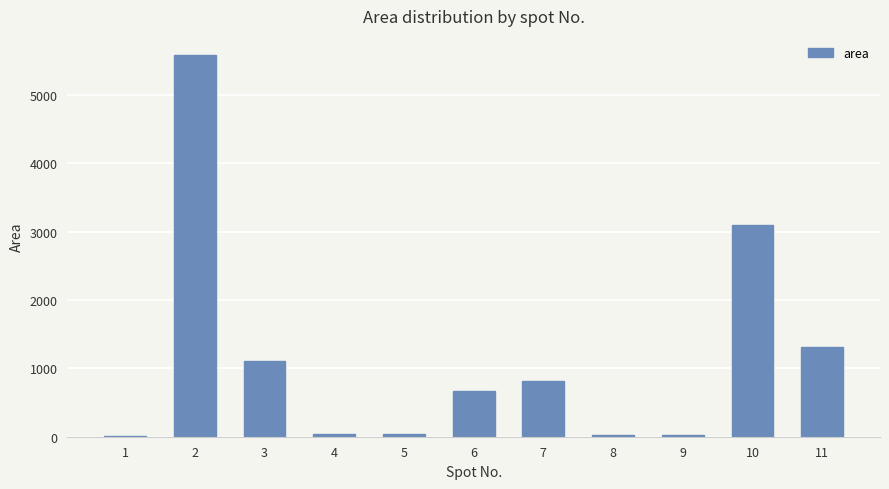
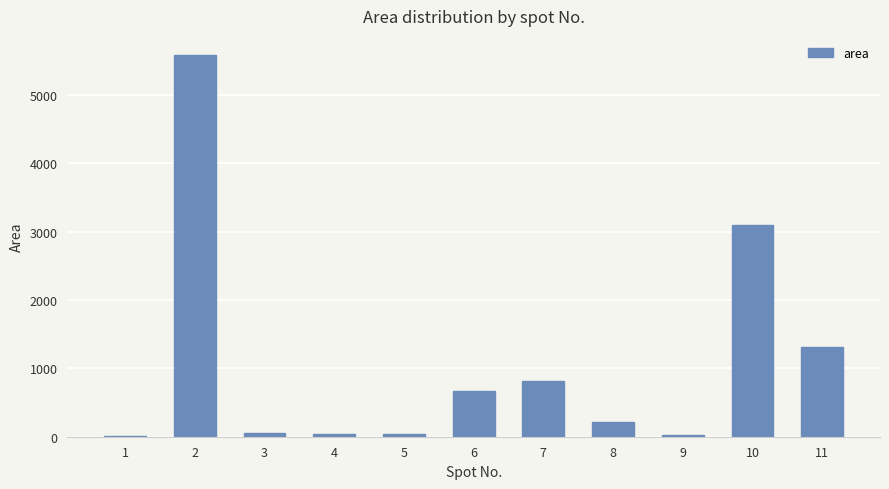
  {
    "2": 5600,
-   "3": 1100,
+   "3": 100,
    "4": 0,
    "6": 700,
    "7": 800,
-   "8": 0,
+   "8": 200,
    "10": 3100,
    "11": 1300
  }
